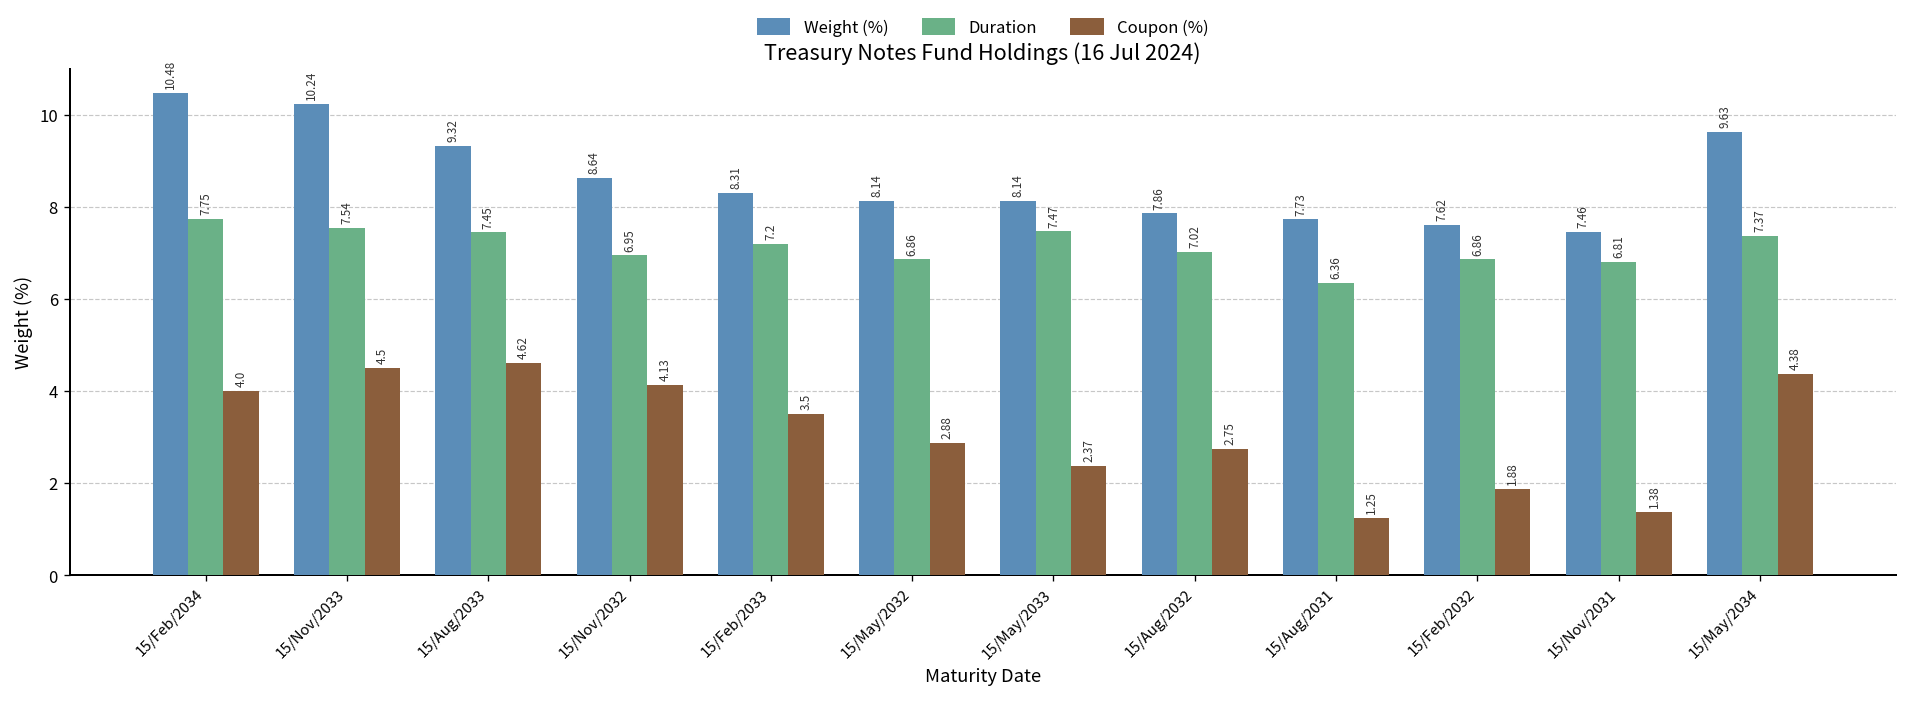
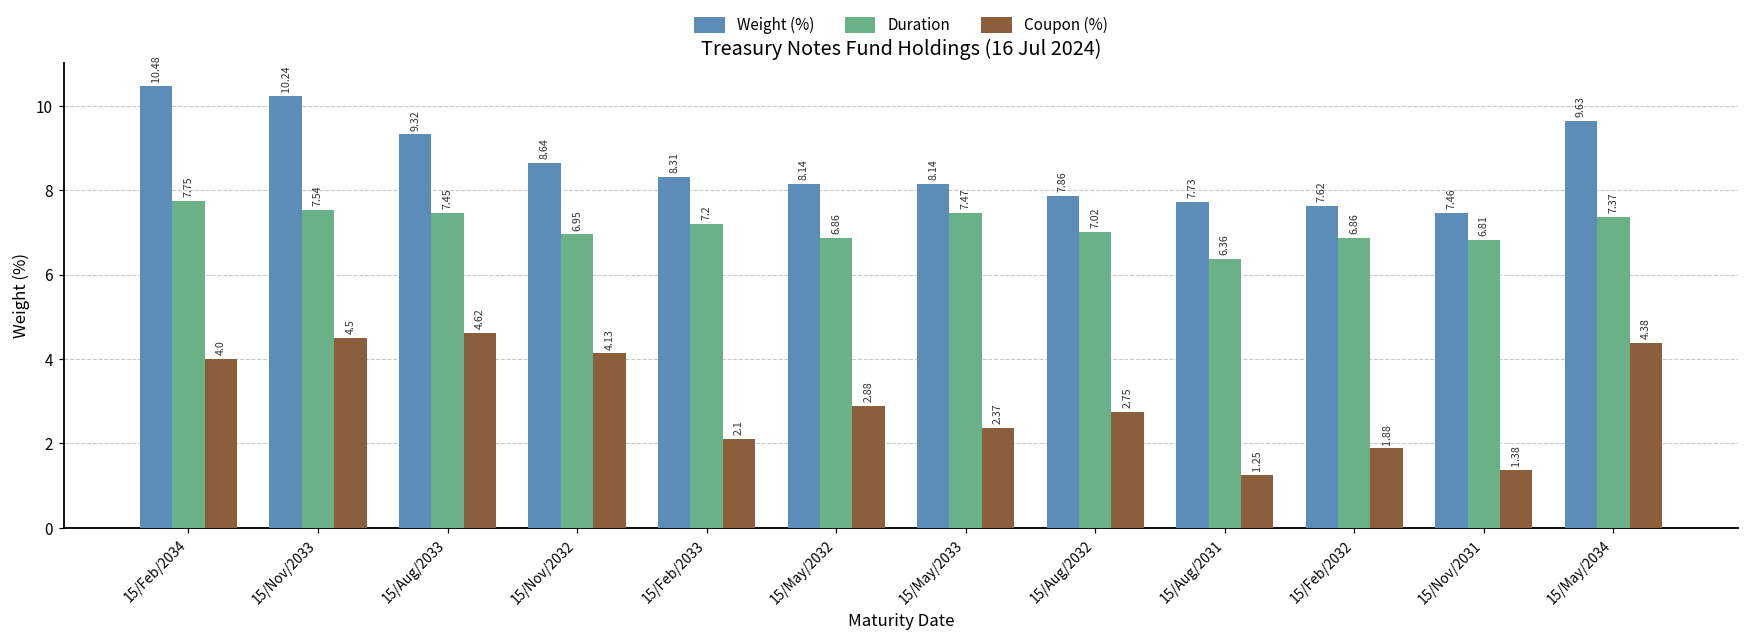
  {
    "Weight (%)": {
      "15/Feb/2034": 10.48,
      "15/Nov/2033": 10.24,
      "15/Aug/2033": 9.32,
      "15/Nov/2032": 8.64,
      "15/Feb/2033": 8.31,
      "15/May/2032": 8.14,
      "15/May/2033": 8.14,
      "15/Aug/2032": 7.86,
      "15/Aug/2031": 7.73,
      "15/Feb/2032": 7.62,
      "15/Nov/2031": 7.46,
      "15/May/2034": 9.63
    },
    "Duration": {
      "15/Feb/2034": 7.75,
      "15/Nov/2033": 7.54,
      "15/Aug/2033": 7.45,
      "15/Nov/2032": 6.95,
      "15/Feb/2033": 7.2,
      "15/May/2032": 6.86,
      "15/May/2033": 7.47,
      "15/Aug/2032": 7.02,
      "15/Aug/2031": 6.36,
      "15/Feb/2032": 6.86,
      "15/Nov/2031": 6.81,
      "15/May/2034": 7.37
    },
    "Coupon (%)": {
      "15/Feb/2034": 4.0,
      "15/Nov/2033": 4.5,
      "15/Aug/2033": 4.62,
      "15/Nov/2032": 4.13,
-     "15/Feb/2033": 3.5,
+     "15/Feb/2033": 2.1,
      "15/May/2032": 2.88,
      "15/May/2033": 2.37,
      "15/Aug/2032": 2.75,
      "15/Aug/2031": 1.25,
      "15/Feb/2032": 1.88,
      "15/Nov/2031": 1.38,
      "15/May/2034": 4.38
    }
  }
